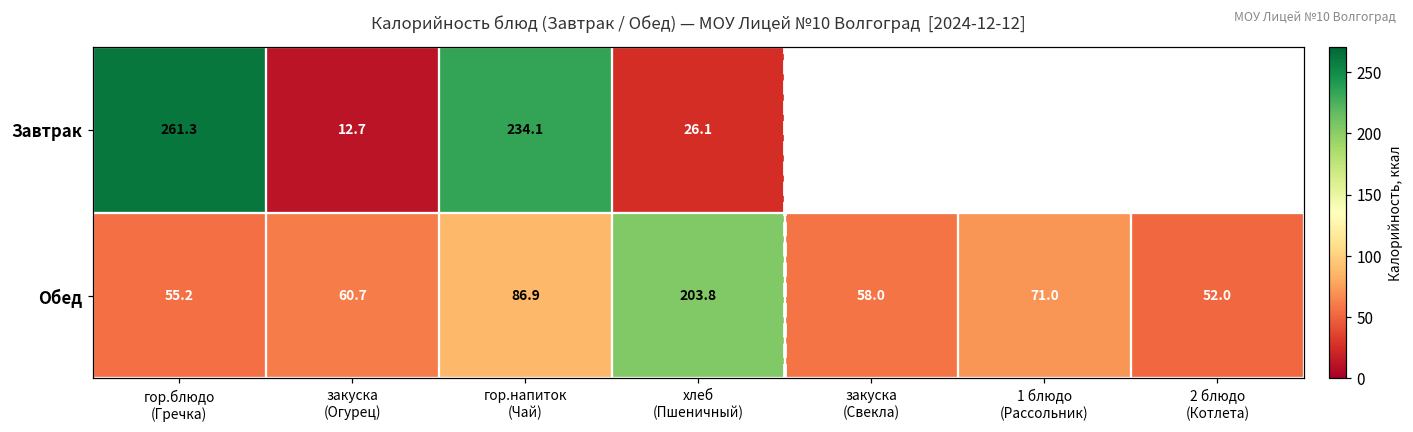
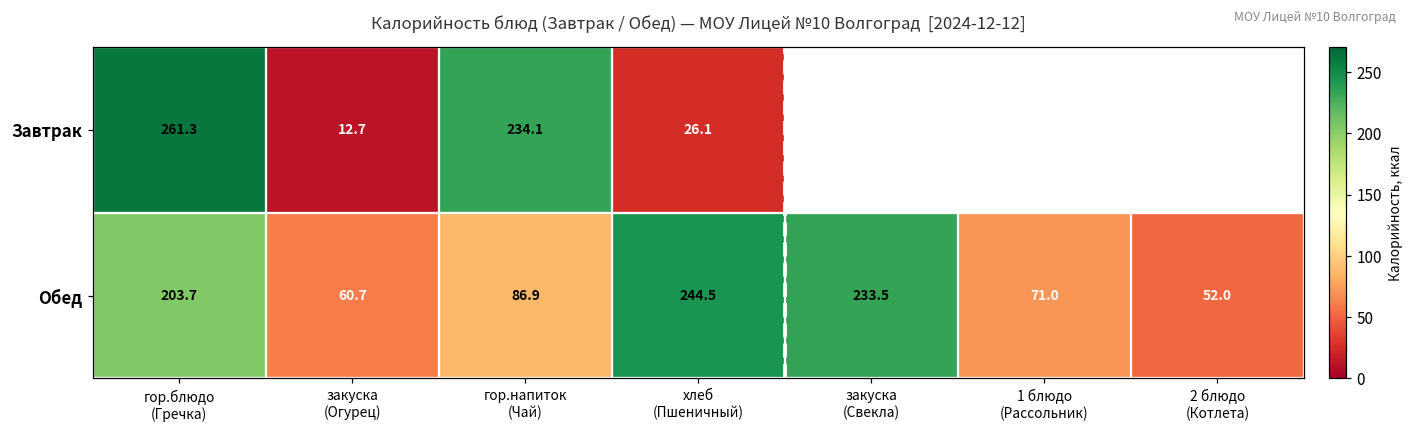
  {
    "Завтрак": {
      "гор.блюдо (Гречка)": 261.3,
      "закуска (Огурец)": 12.7,
      "гор.напиток (Чай)": 234.1,
      "хлеб (Пшеничный)": 26.1
    },
    "Обед": {
-     "гор.блюдо (Гречка)": 55.2,
+     "гор.блюдо (Гречка)": 203.7,
      "закуска (Огурец)": 60.7,
      "гор.напиток (Чай)": 86.9,
-     "хлеб (Пшеничный)": 203.8,
-     "закуска (Свекла)": 58.0,
+     "хлеб (Пшеничный)": 244.5,
+     "закуска (Свекла)": 233.5,
      "1 блюдо (Рассольник)": 71.0,
      "2 блюдо (Котлета)": 52.0
    }
  }
